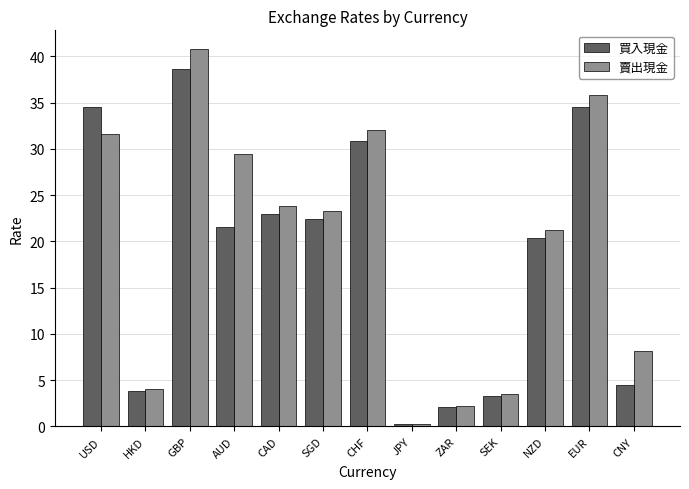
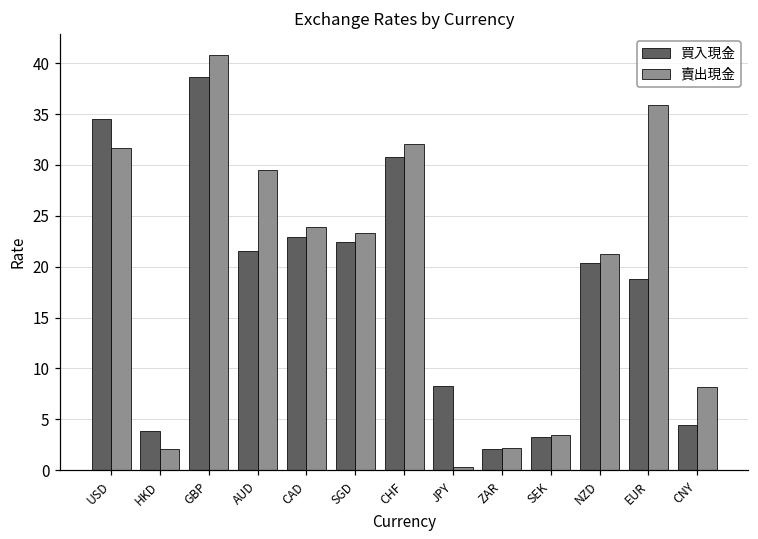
  {
    "買入現金": {
      "USD": 35,
      "HKD": 4,
      "GBP": 39,
      "AUD": 22,
      "CAD": 23,
      "SGD": 22,
      "CHF": 31,
-     "JPY": 0,
+     "JPY": 8,
      "ZAR": 2,
      "SEK": 3,
      "NZD": 20,
-     "EUR": 35,
+     "EUR": 19,
      "CNY": 4
    },
    "賣出現金": {
      "USD": 32,
-     "HKD": 4,
+     "HKD": 2,
      "GBP": 41,
      "AUD": 29,
      "CAD": 24,
      "SGD": 23,
      "CHF": 32,
      "JPY": 0,
      "ZAR": 2,
      "SEK": 3,
      "NZD": 21,
      "EUR": 36,
      "CNY": 8
    }
  }
